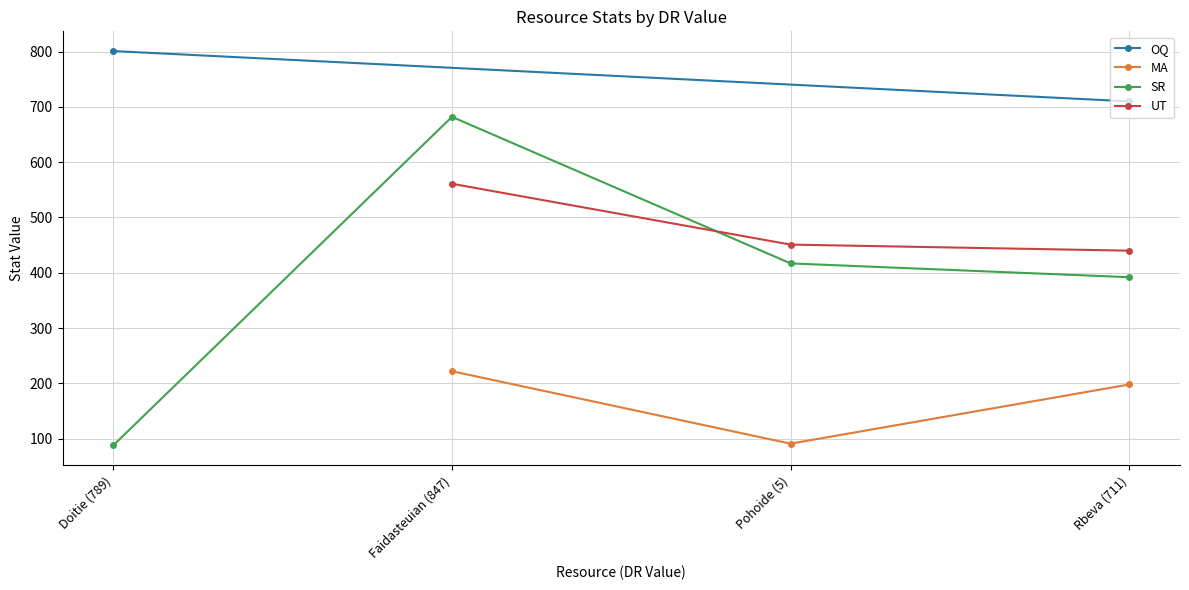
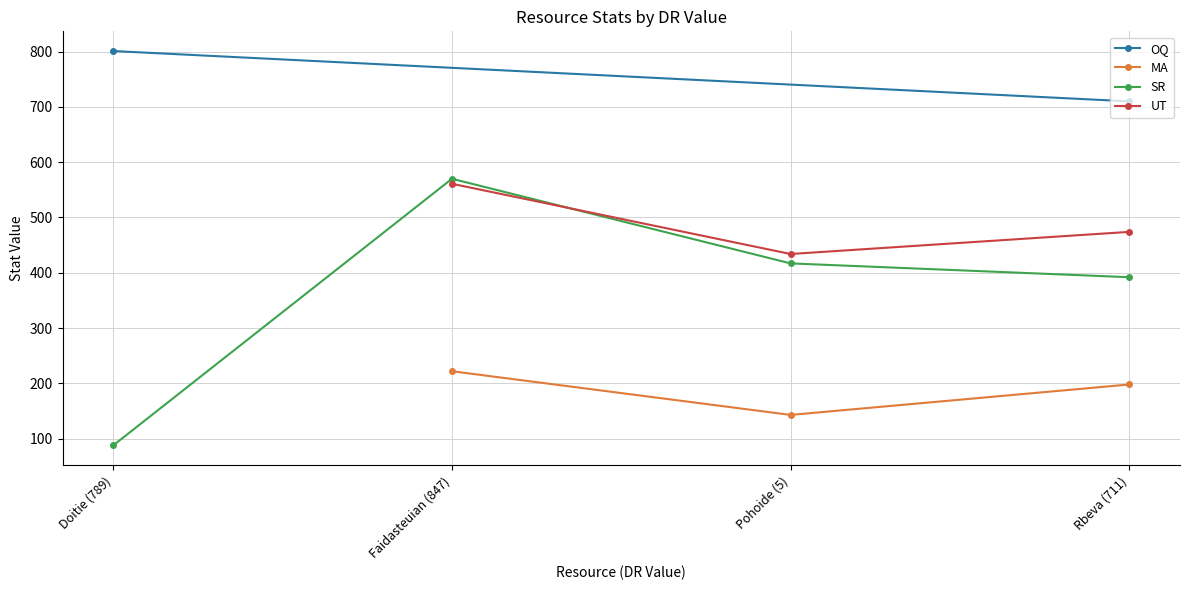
  {
    "OQ": {
      "Doitie (789)": 800
    },
    "MA": {
      "Faidasteuian (847)": 220,
-     "Pohoide (5)": 90,
+     "Pohoide (5)": 140,
      "Rbeva (711)": 200
    },
    "SR": {
      "Doitie (789)": 90,
-     "Faidasteuian (847)": 680,
+     "Faidasteuian (847)": 570,
      "Pohoide (5)": 420,
      "Rbeva (711)": 390
    },
    "UT": {
      "Faidasteuian (847)": 560,
-     "Pohoide (5)": 450,
-     "Rbeva (711)": 440
+     "Pohoide (5)": 430,
+     "Rbeva (711)": 470
    }
  }
